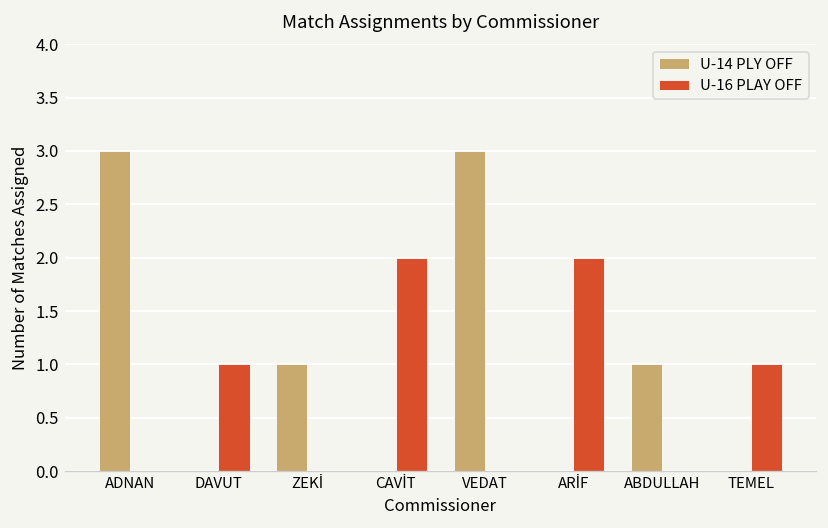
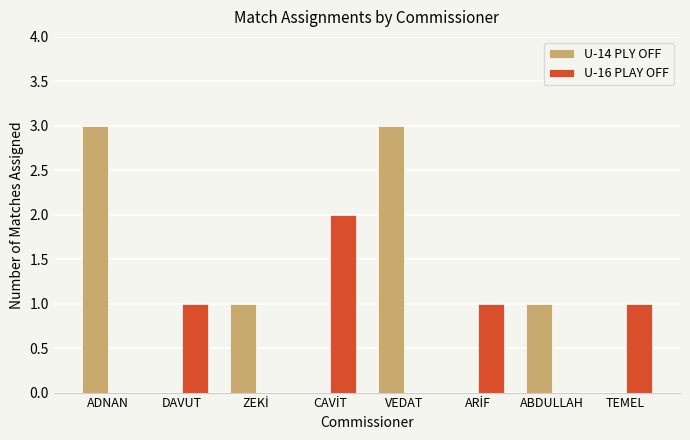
  {
    "U-14 PLY OFF": {
      "ADNAN": 3,
      "DAVUT": 0,
      "ZEKİ": 1,
      "CAVİT": 0,
      "VEDAT": 3,
      "ARİF": 0,
      "ABDULLAH": 1,
      "TEMEL": 0
    },
    "U-16 PLAY OFF": {
      "ADNAN": 0,
      "DAVUT": 1,
      "ZEKİ": 0,
      "CAVİT": 2,
      "VEDAT": 0,
-     "ARİF": 2,
+     "ARİF": 1,
      "ABDULLAH": 0,
      "TEMEL": 1
    }
  }
